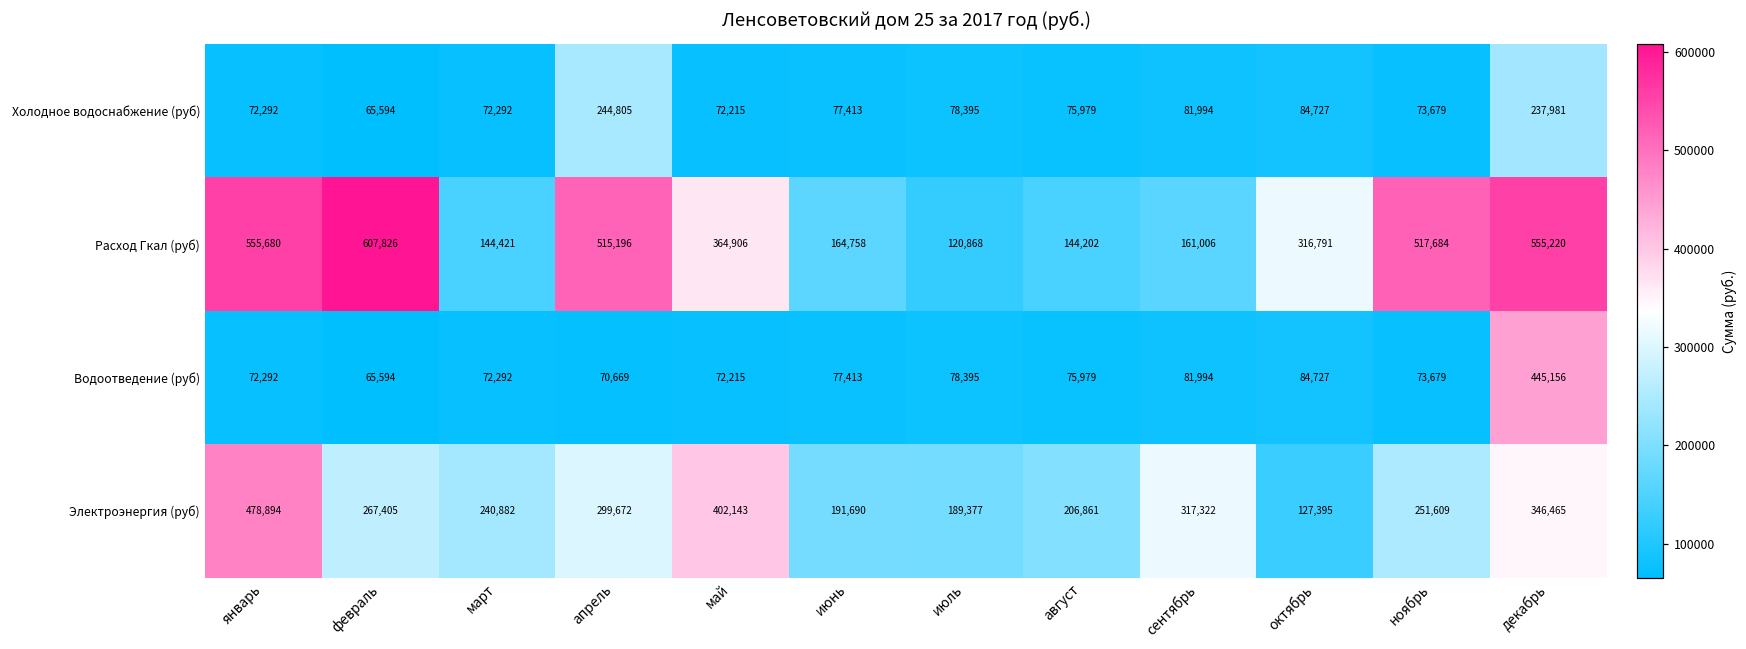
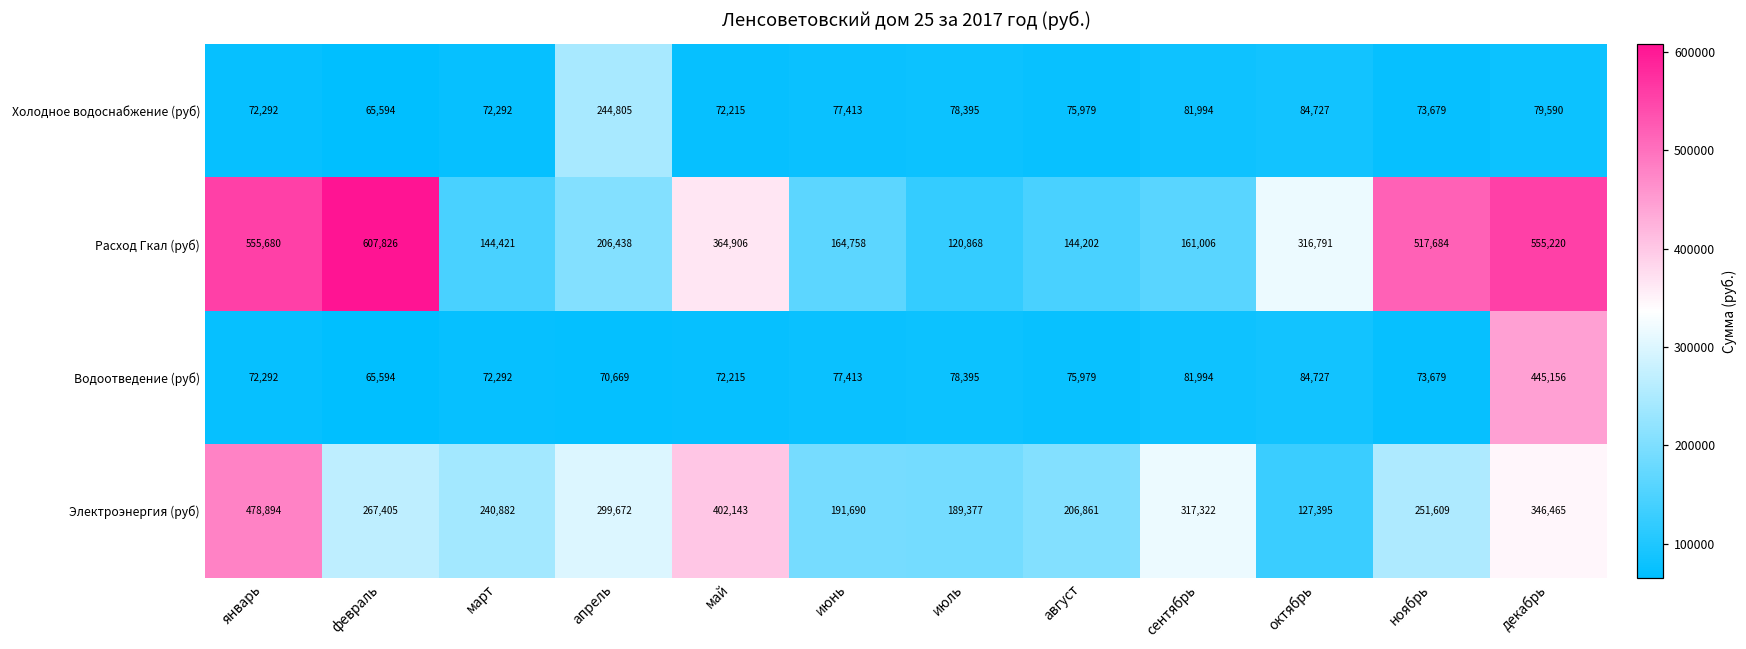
  {
    "Холодное водоснабжение (руб)": {
      "январь": "72,292",
      "февраль": "65,594",
      "март": "72,292",
      "апрель": "244,805",
      "май": "72,215",
      "июнь": "77,413",
      "июль": "78,395",
      "август": "75,979",
      "сентябрь": "81,994",
      "октябрь": "84,727",
      "ноябрь": "73,679",
-     "декабрь": "237,981"
+     "декабрь": "79,590"
    },
    "Расход Гкал (руб)": {
      "январь": "555,680",
      "февраль": "607,826",
      "март": "144,421",
-     "апрель": "515,196",
+     "апрель": "206,438",
      "май": "364,906",
      "июнь": "164,758",
      "июль": "120,868",
      "август": "144,202",
      "сентябрь": "161,006",
      "октябрь": "316,791",
      "ноябрь": "517,684",
      "декабрь": "555,220"
    },
    "Водоотведение (руб)": {
      "январь": "72,292",
      "февраль": "65,594",
      "март": "72,292",
      "апрель": "70,669",
      "май": "72,215",
      "июнь": "77,413",
      "июль": "78,395",
      "август": "75,979",
      "сентябрь": "81,994",
      "октябрь": "84,727",
      "ноябрь": "73,679",
      "декабрь": "445,156"
    },
    "Электроэнергия (руб)": {
      "январь": "478,894",
      "февраль": "267,405",
      "март": "240,882",
      "апрель": "299,672",
      "май": "402,143",
      "июнь": "191,690",
      "июль": "189,377",
      "август": "206,861",
      "сентябрь": "317,322",
      "октябрь": "127,395",
      "ноябрь": "251,609",
      "декабрь": "346,465"
    }
  }
